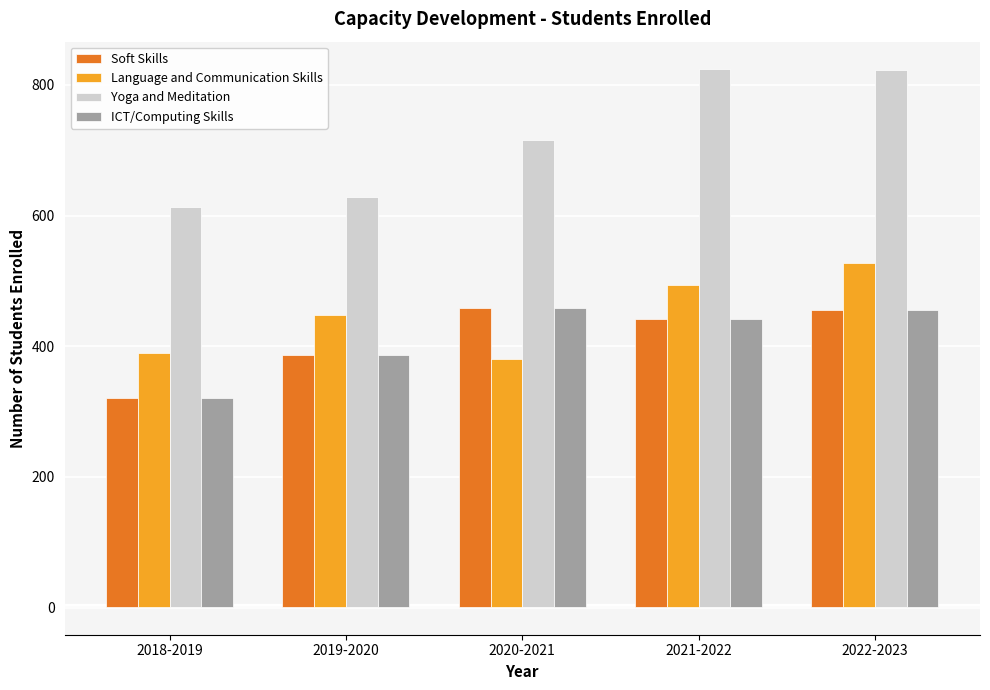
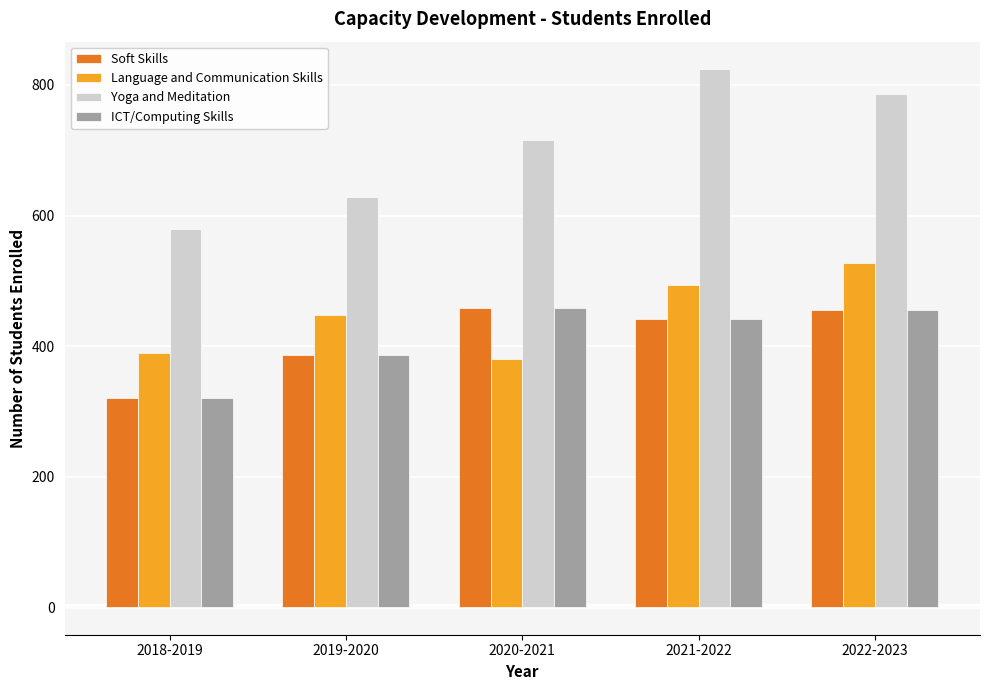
  {
    "Yoga and Meditation": {
-     "2018-2019": 610,
+     "2018-2019": 580,
      "2019-2020": 630,
      "2020-2021": 720,
      "2021-2022": 830,
-     "2022-2023": 820
+     "2022-2023": 790
    },
    "ICT/Computing Skills": {
      "2018-2019": 320,
      "2019-2020": 390,
      "2020-2021": 460,
      "2021-2022": 440,
      "2022-2023": 460
    }
  }
